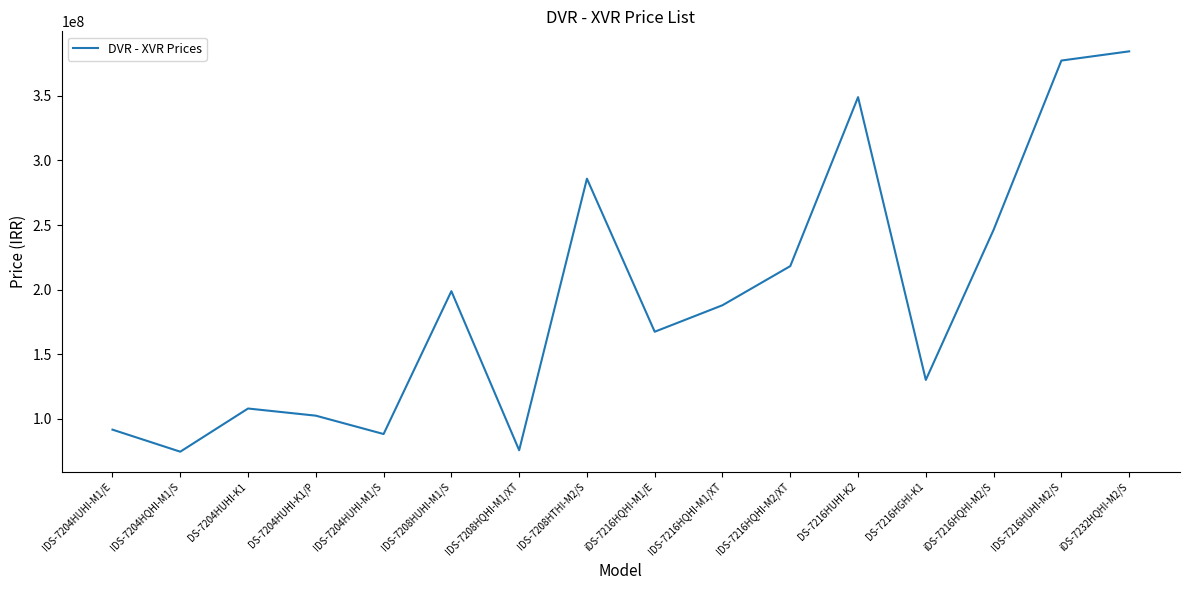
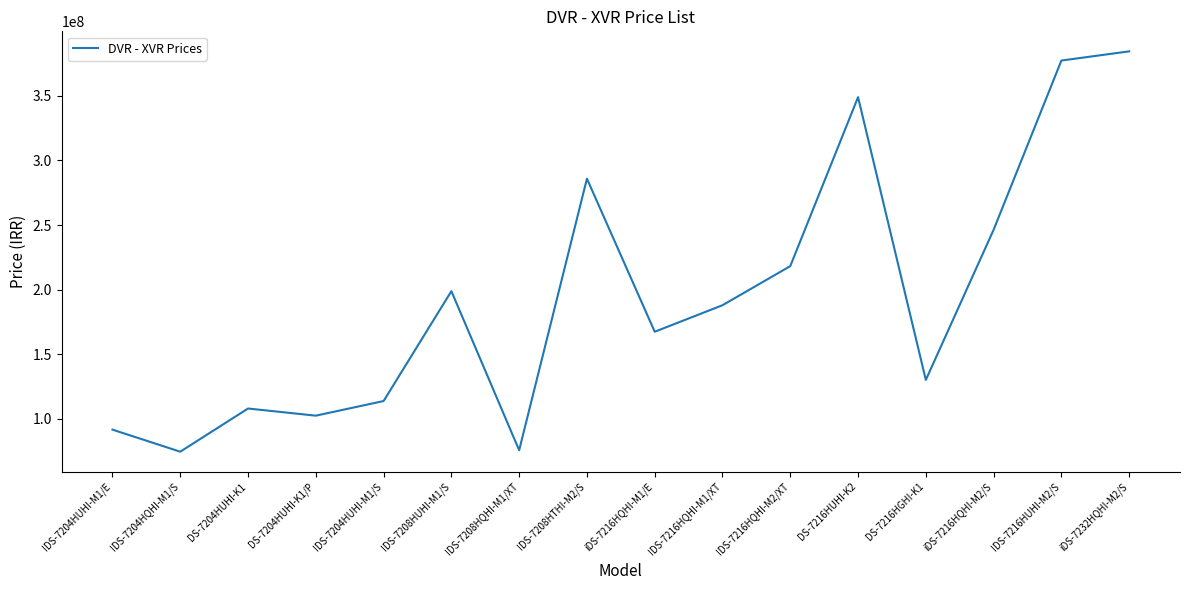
  {
    "IDS-7204HUHI-M1/E": 92000000,
    "IDS-7204HQHI-M1/S": 75000000,
    "DS-7204HUHI-K1": 108000000,
    "DS-7204HUHI-K1/P": 103000000,
-   "IDS-7204HUHI-M1/S": 88000000,
+   "IDS-7204HUHI-M1/S": 114000000,
    "IDS-7208HUHI-M1/S": 199000000,
    "IDS-7208HQHI-M1/XT": 76000000,
    "IDS-7208HTHI-M2/S": 286000000,
    "iDS-7216HQHI-M1/E": 167000000,
    "IDS-7216HQHI-M1/XT": 188000000,
    "IDS-7216HQHI-M2/XT": 218000000,
    "DS-7216HUHI-K2": 349000000,
    "DS-7216HGHI-K1": 130000000,
    "iDS-7216HQHI-M2/S": 246000000,
    "IDS-7216HUHI-M2/S": 377000000,
    "iDS-7232HQHI-M2/S": 384000000
  }
